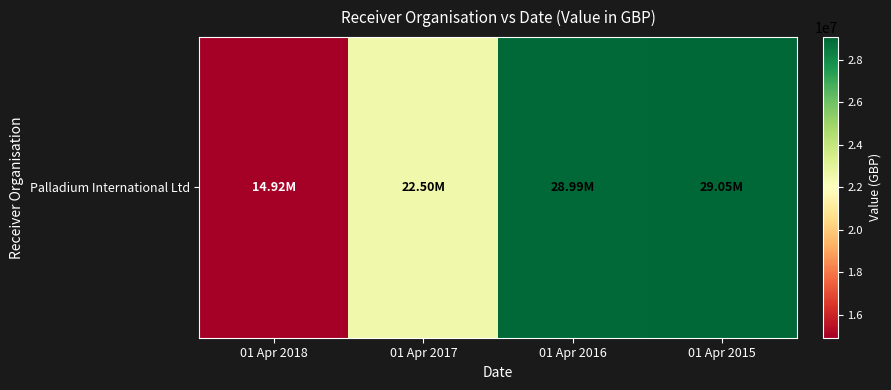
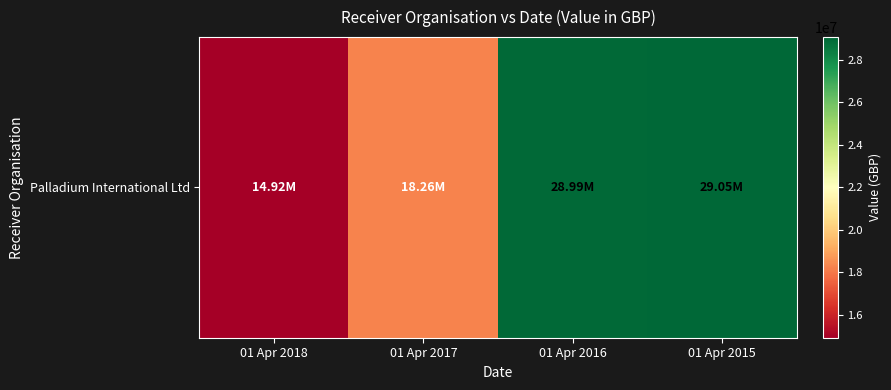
  {
    "Palladium International Ltd": {
      "01 Apr 2018": "14.92M",
-     "01 Apr 2017": "22.50M",
+     "01 Apr 2017": "18.26M",
      "01 Apr 2016": "28.99M",
      "01 Apr 2015": "29.05M"
    }
  }
